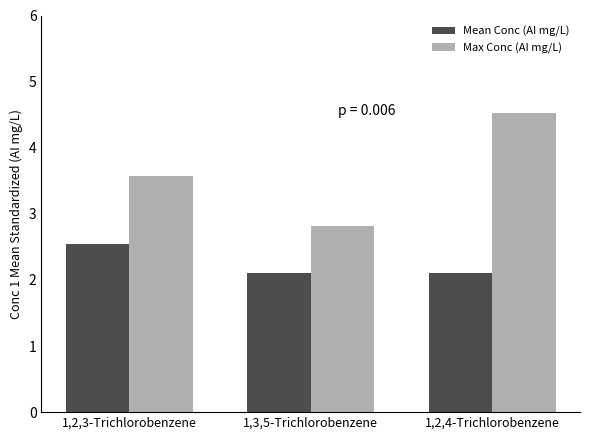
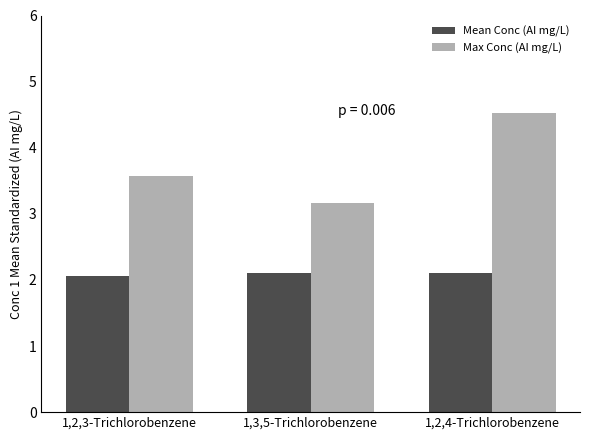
  {
    "Mean Conc (AI mg/L)": {
-     "1,2,3-Trichlorobenzene": 2.5,
+     "1,2,3-Trichlorobenzene": 2.1,
      "1,3,5-Trichlorobenzene": 2.1,
      "1,2,4-Trichlorobenzene": 2.1
    },
    "Max Conc (AI mg/L)": {
      "1,2,3-Trichlorobenzene": 3.6,
-     "1,3,5-Trichlorobenzene": 2.8,
+     "1,3,5-Trichlorobenzene": 3.2,
      "1,2,4-Trichlorobenzene": 4.5
    }
  }
